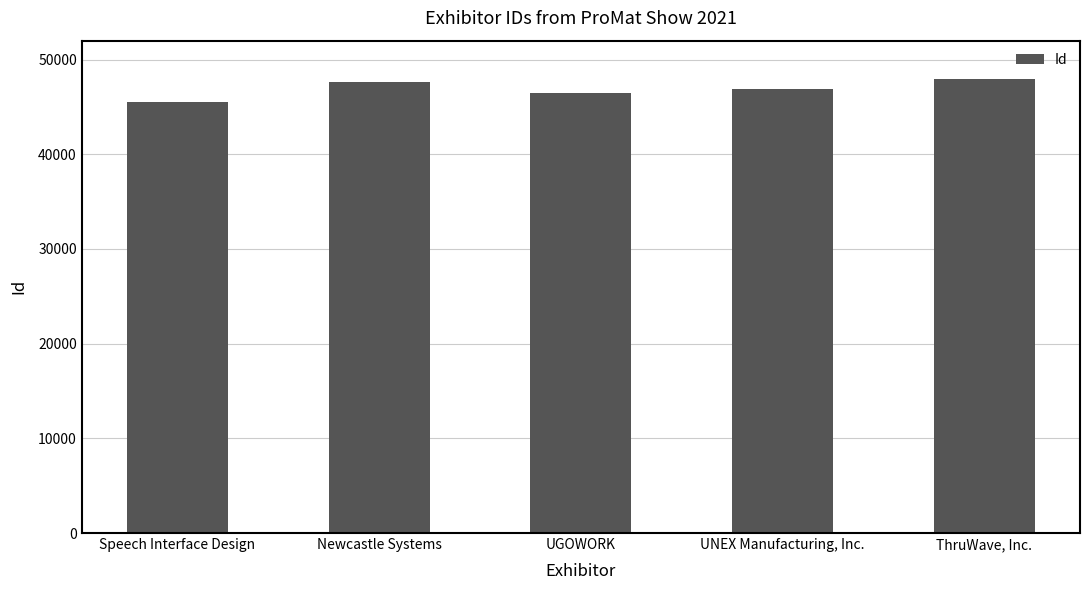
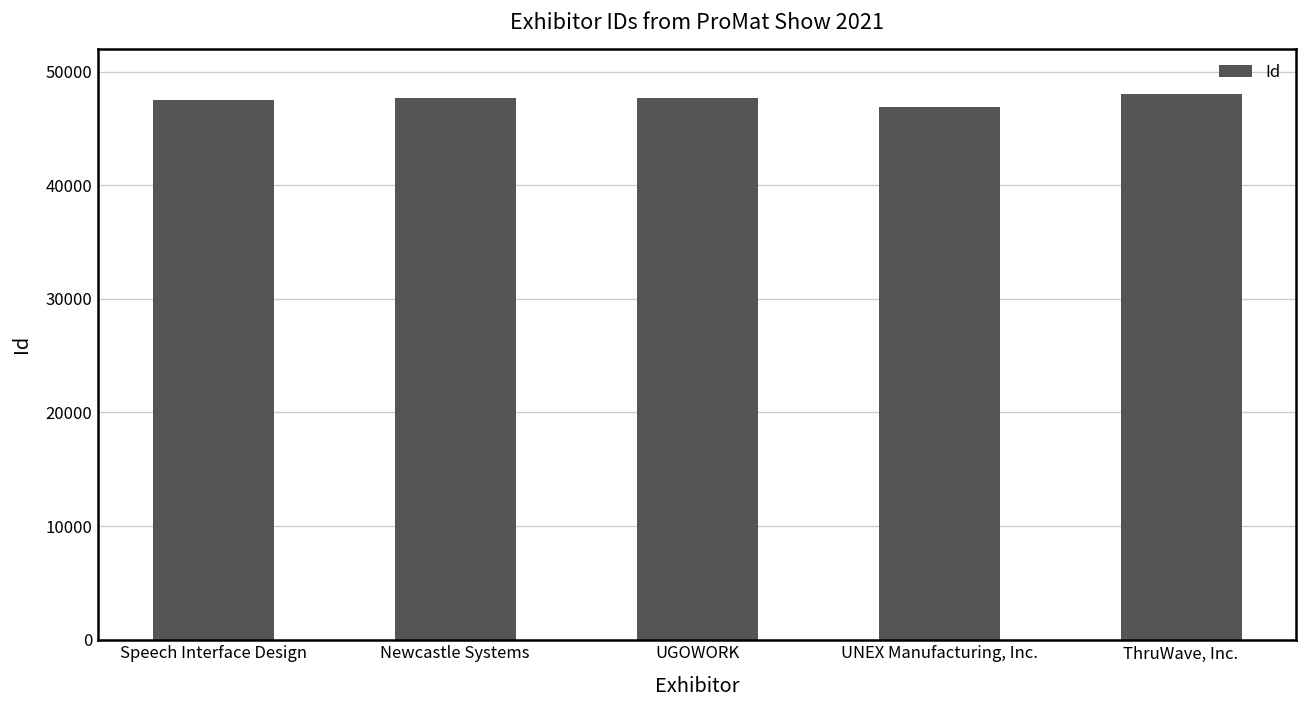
  {
-   "Speech Interface Design": 46000,
+   "Speech Interface Design": 48000,
    "Newcastle Systems": 48000,
-   "UGOWORK": 47000,
+   "UGOWORK": 48000,
    "UNEX Manufacturing, Inc.": 47000,
    "ThruWave, Inc.": 48000
  }
